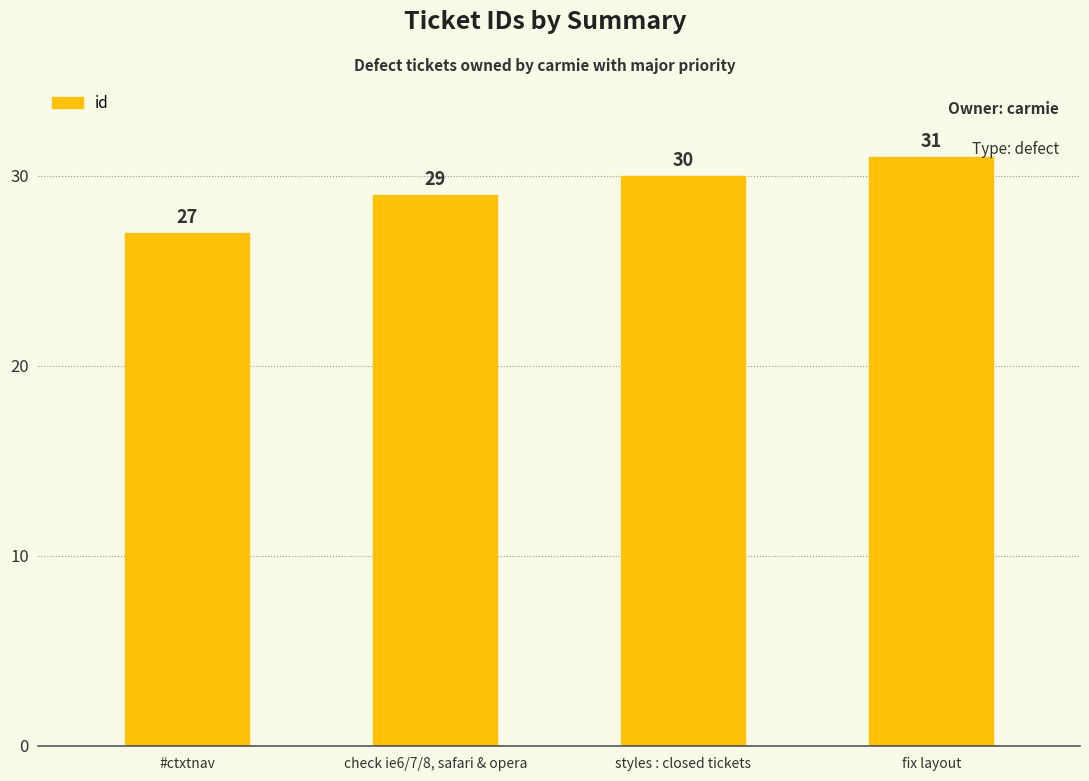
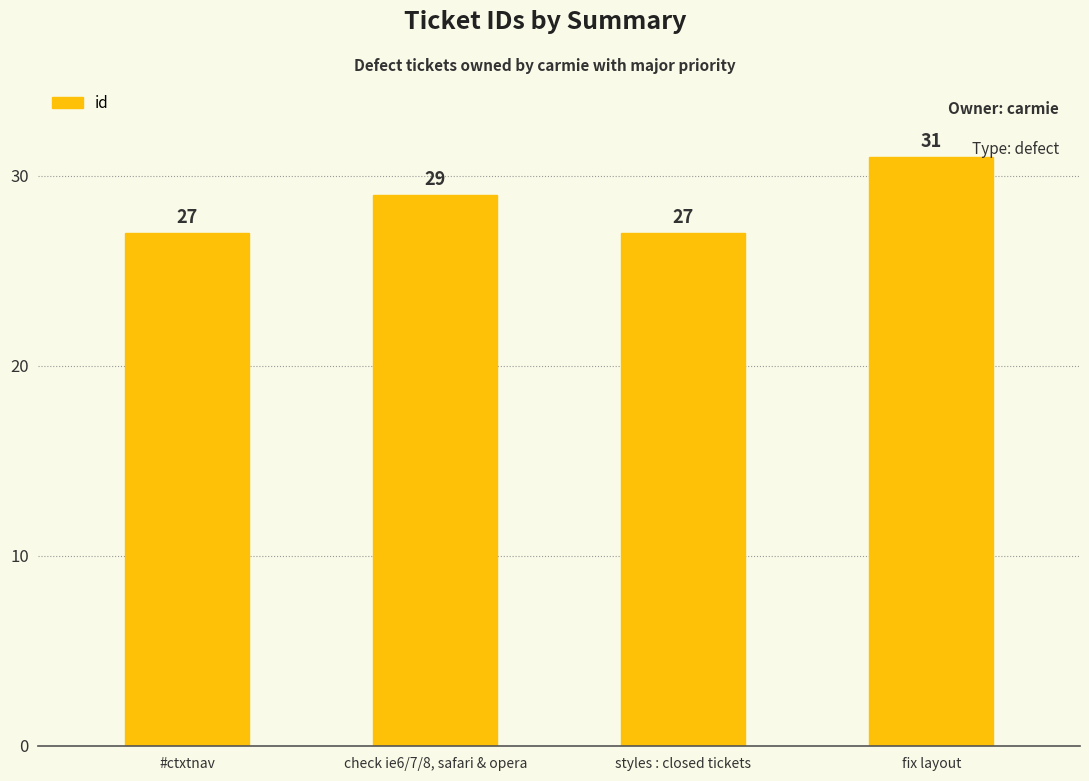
  {
    "#ctxtnav": 27,
    "check ie6/7/8, safari & opera": 29,
-   "styles : closed tickets": 30,
+   "styles : closed tickets": 27,
    "fix layout": 31
  }
